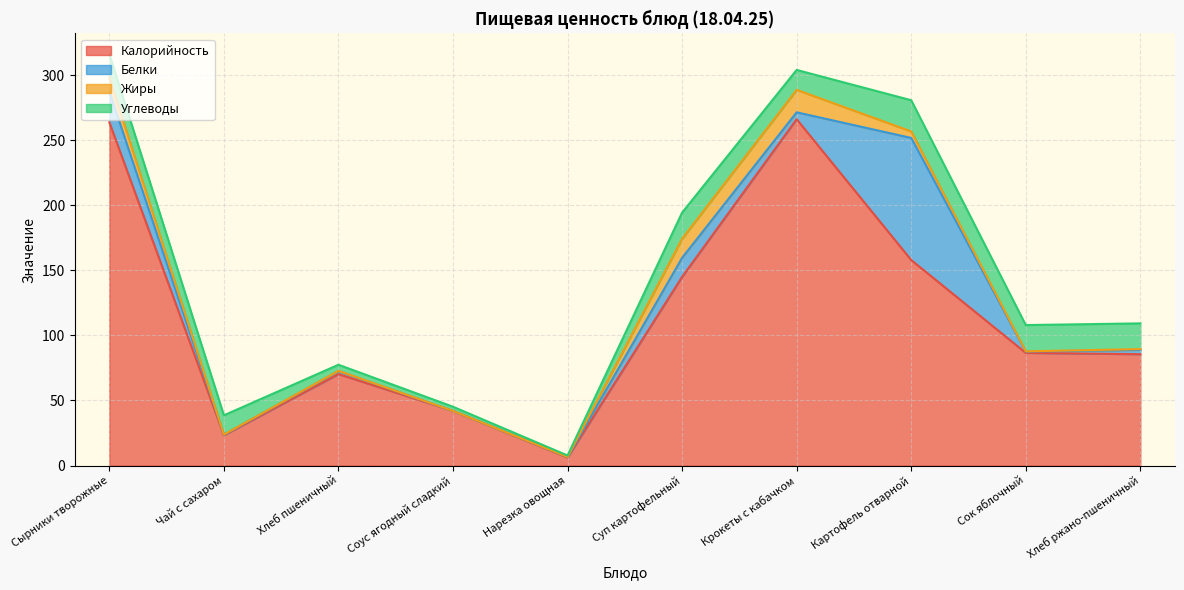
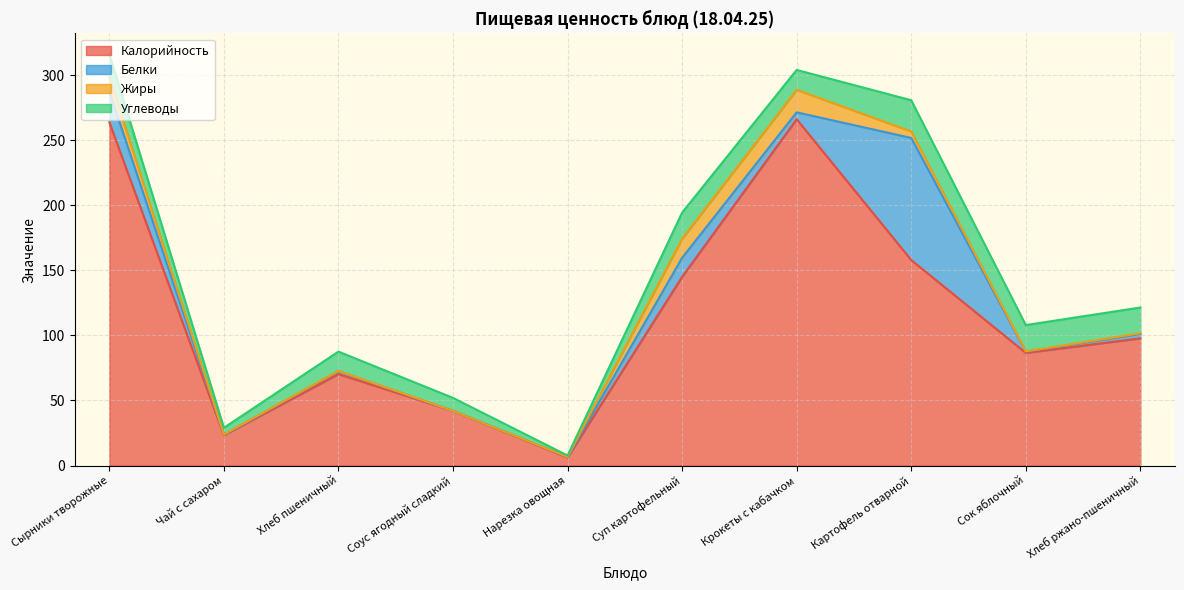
  {
    "Калорийность": {
      "Сырники творожные": 264,
      "Хлеб пшеничный": 70,
      "Суп картофельный": 145,
      "Крокеты с кабачком": 266,
      "Картофель отварной": 158,
-     "Хлеб ржано-пшеничный": 86
+     "Хлеб ржано-пшеничный": 98
    },
    "Белки": {
      "Суп картофельный": 15,
      "Крокеты с кабачком": 5,
      "Картофель отварной": 94
    },
    "Жиры": {
      "Суп картофельный": 15,
      "Крокеты с кабачком": 17,
      "Картофель отварной": 5
    },
    "Углеводы": {
-     "Чай с сахаром": 15,
-     "Хлеб пшеничный": 5,
-     "Соус ягодный сладкий": 3,
+     "Чай с сахаром": 5,
+     "Хлеб пшеничный": 15,
+     "Соус ягодный сладкий": 10,
      "Суп картофельный": 20,
      "Крокеты с кабачком": 15,
      "Картофель отварной": 24,
      "Сок яблочный": 20,
      "Хлеб ржано-пшеничный": 20
    }
  }
